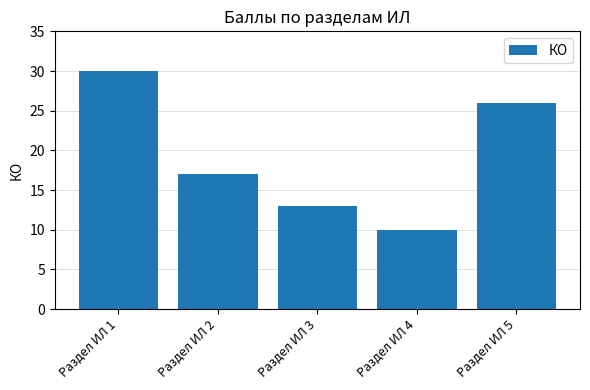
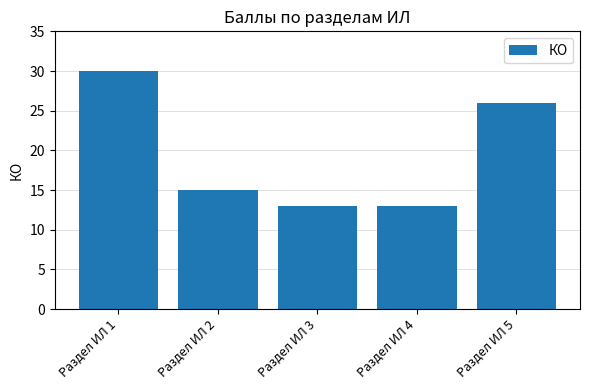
  {
    "Раздел ИЛ 1": 30,
-   "Раздел ИЛ 2": 17,
+   "Раздел ИЛ 2": 15,
    "Раздел ИЛ 3": 13,
-   "Раздел ИЛ 4": 10,
+   "Раздел ИЛ 4": 13,
    "Раздел ИЛ 5": 26
  }
